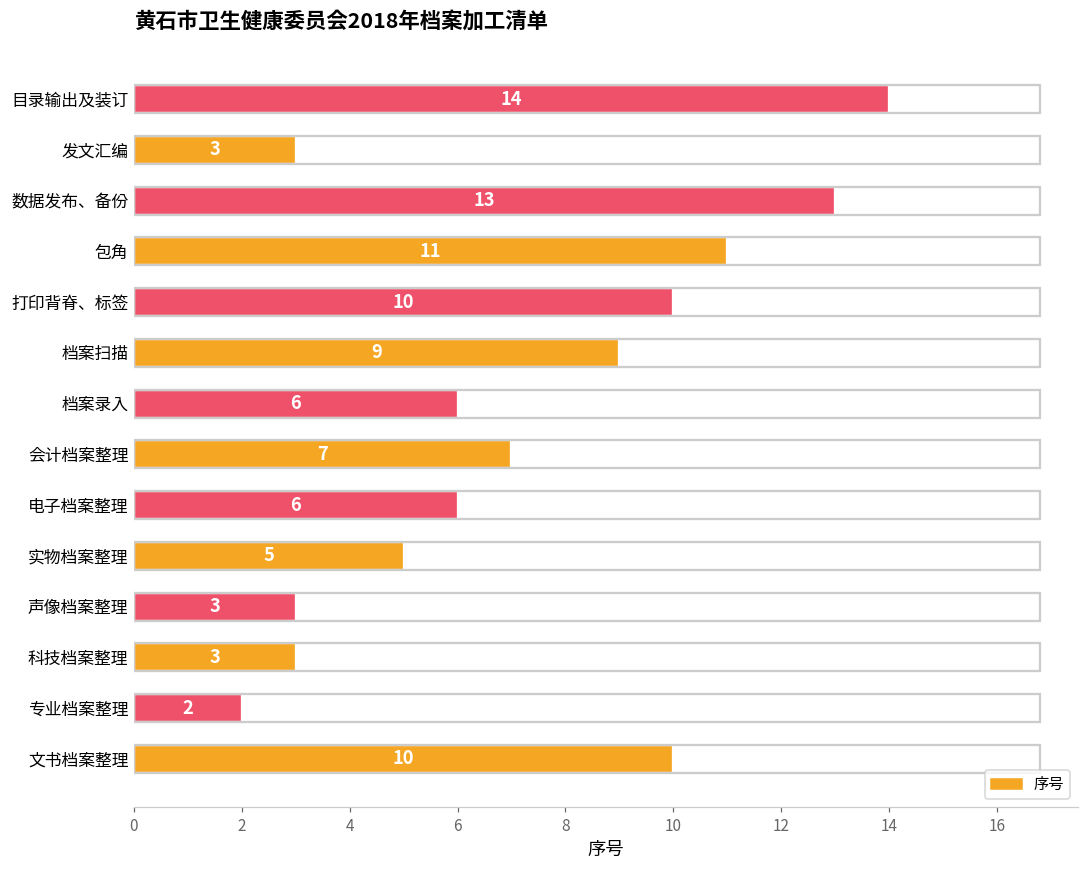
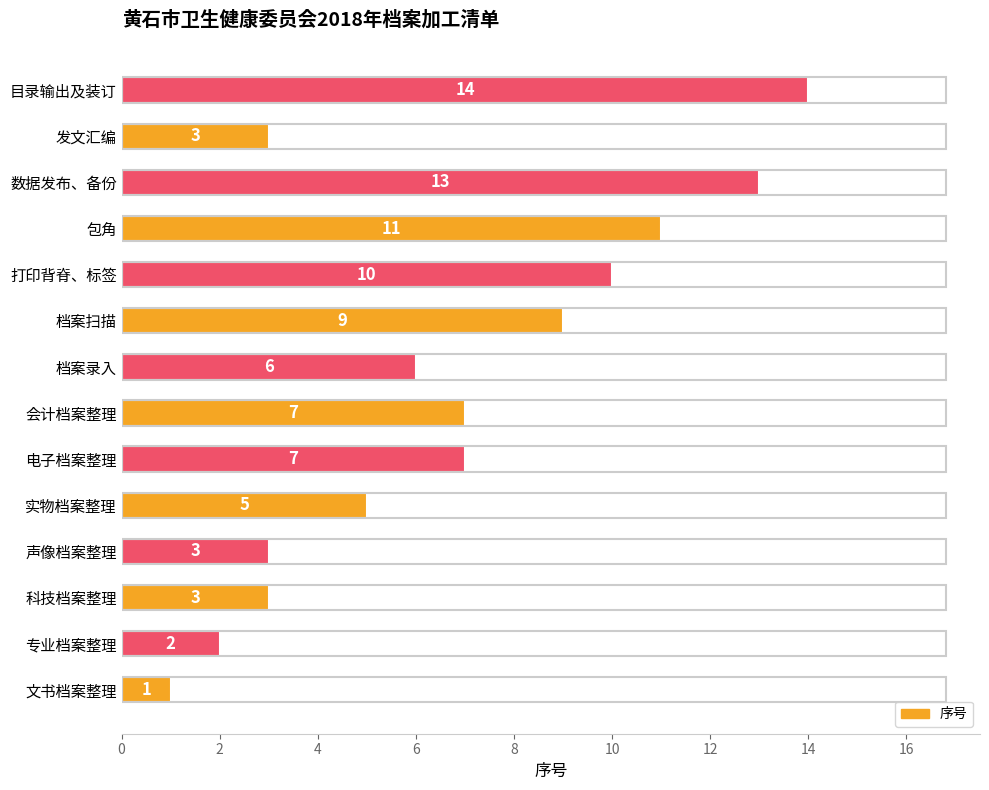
  {
    "目录输出及装订": 14,
    "发文汇编": 3,
    "数据发布、备份": 13,
    "包角": 11,
    "打印背脊、标签": 10,
    "档案扫描": 9,
    "档案录入": 6,
    "会计档案整理": 7,
-   "电子档案整理": 6,
+   "电子档案整理": 7,
    "实物档案整理": 5,
    "声像档案整理": 3,
    "科技档案整理": 3,
    "专业档案整理": 2,
-   "文书档案整理": 10
+   "文书档案整理": 1
  }
